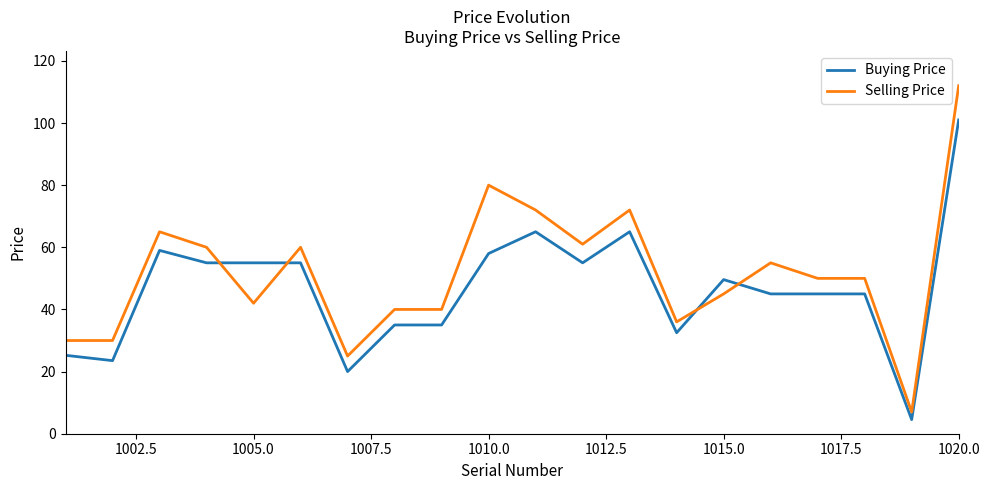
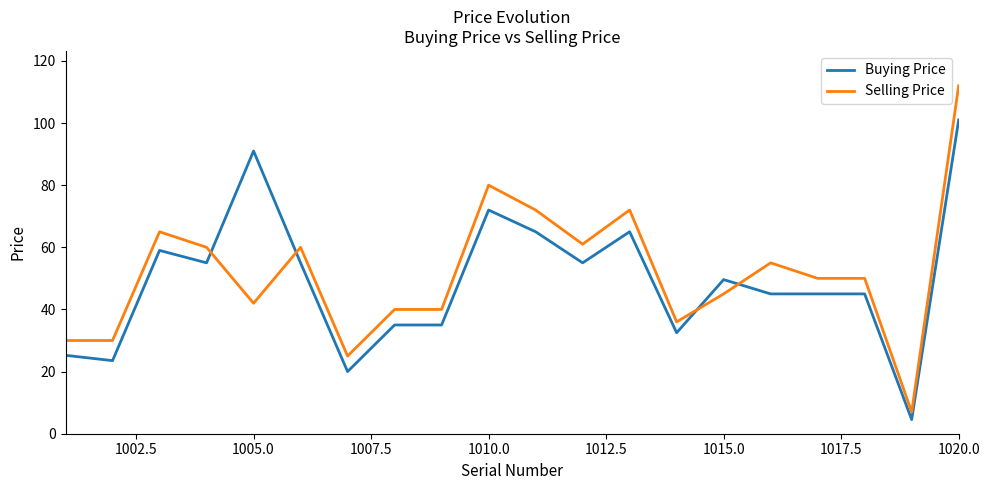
  {
    "Buying Price": {
-     "1005.0": 55,
-     "1010.0": 58,
+     "1005.0": 91,
+     "1010.0": 72,
      "1015.0": 50,
      "1020.0": 101
    },
    "Selling Price": {
      "1005.0": 42,
      "1010.0": 80,
      "1015.0": 45,
      "1020.0": 112
    }
  }
